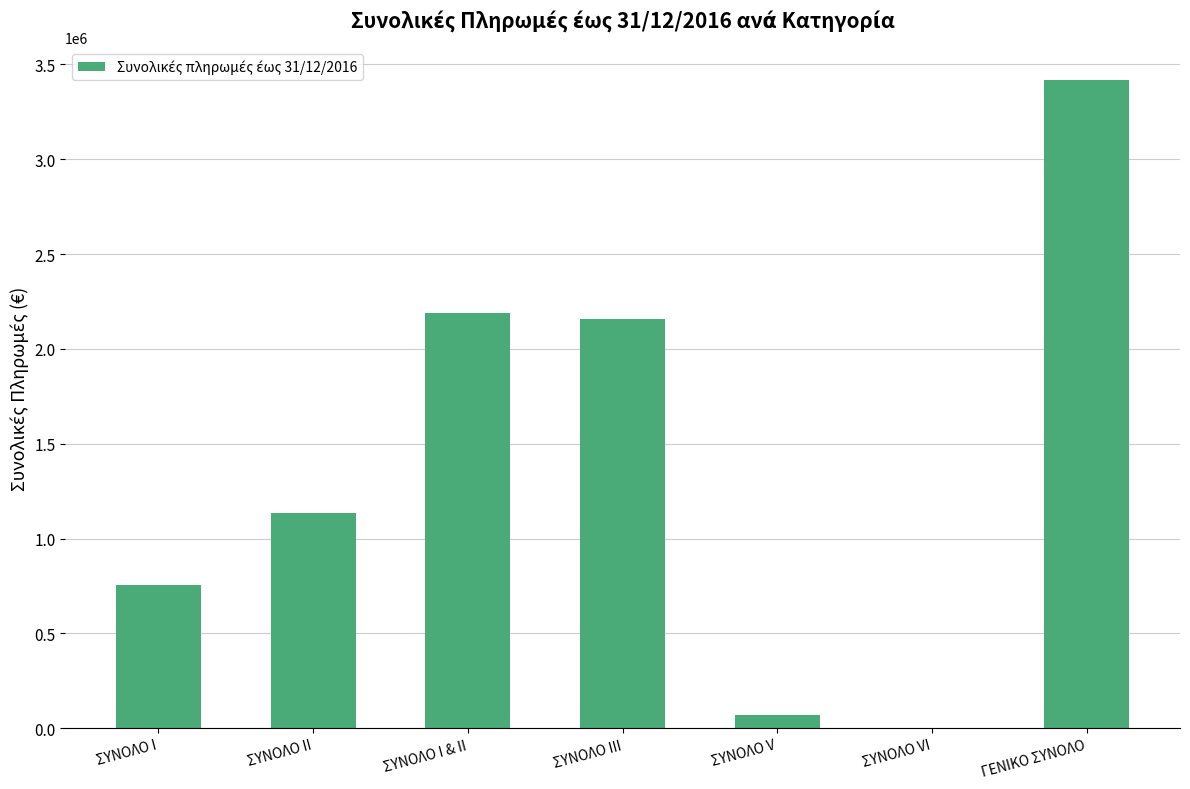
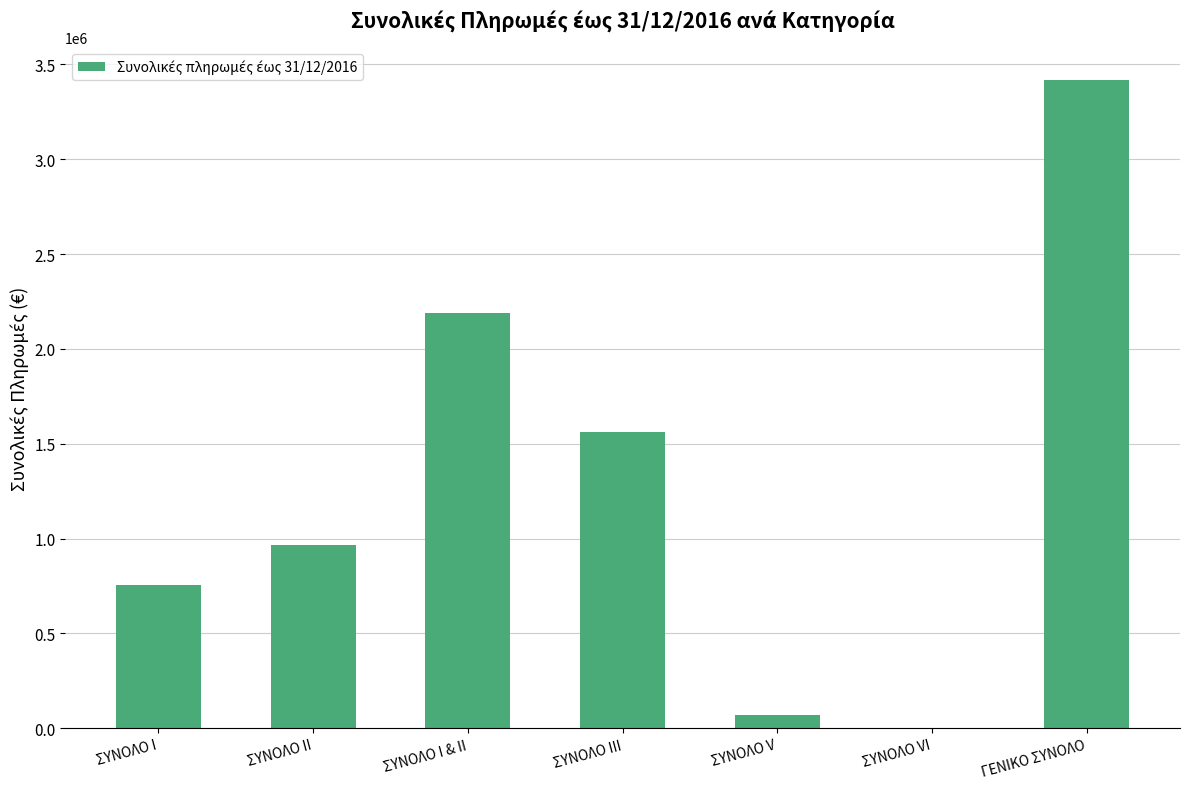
  {
    "ΣΥΝΟΛΟ Ι": 760000,
-   "ΣΥΝΟΛΟ ΙI": 1130000,
+   "ΣΥΝΟΛΟ ΙI": 960000,
    "ΣΥΝΟΛΟ I & ΙI": 2190000,
-   "ΣΥΝΟΛΟ ΙΙI": 2160000,
+   "ΣΥΝΟΛΟ ΙΙI": 1560000,
    "ΣΥΝΟΛΟ V": 70000,
    "ΣΥΝΟΛΟ VΙ": 0,
    "ΓΕΝΙΚΟ ΣΥΝΟΛΟ": 3420000
  }
